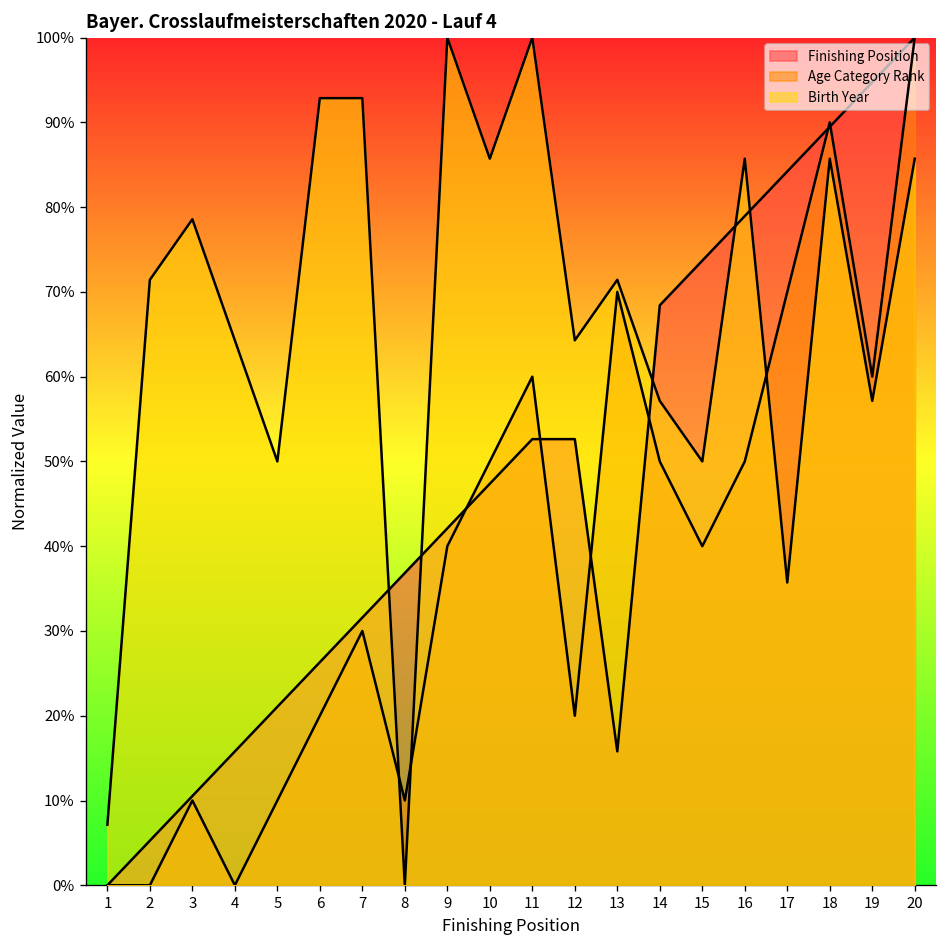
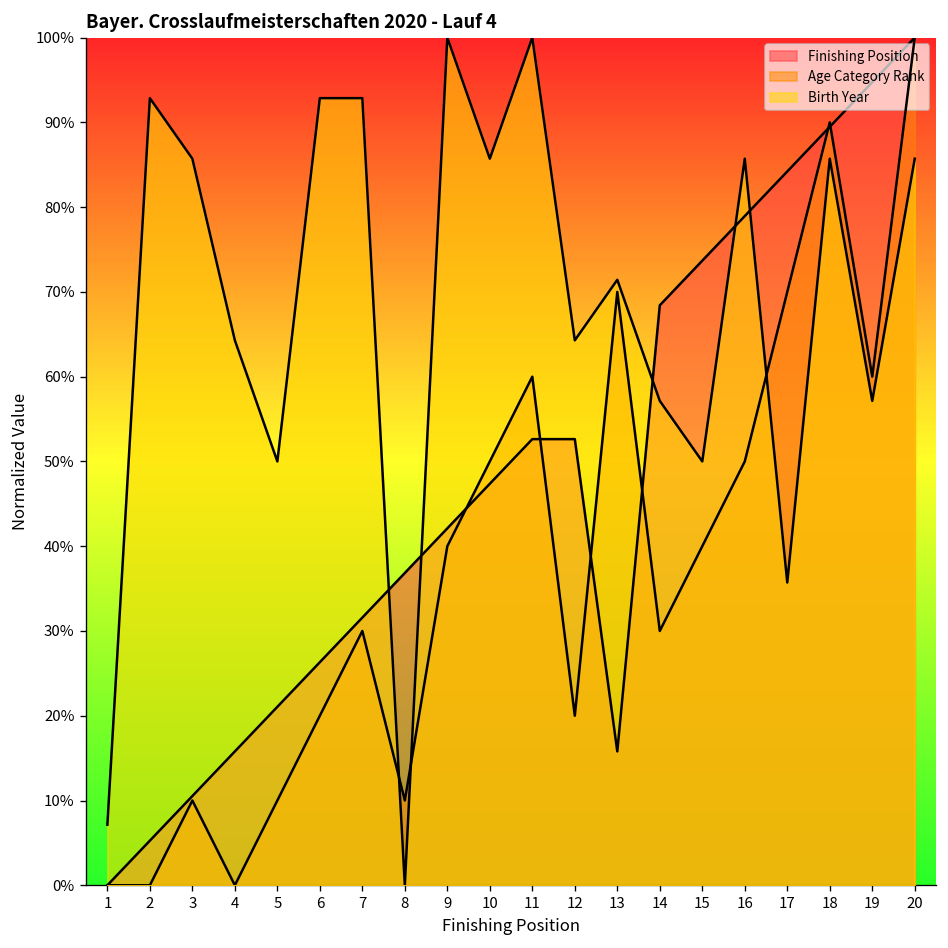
  {
    "Finishing Position": {
      "2": "5%",
      "3": "11%",
      "4": "16%",
      "5": "21%",
      "6": "26%",
      "7": "32%",
      "8": "37%",
      "9": "42%",
      "10": "47%",
      "11": "53%",
      "12": "53%",
      "13": "16%",
      "14": "68%",
      "15": "74%",
      "16": "79%",
      "17": "84%",
      "18": "89%"
    },
    "Age Category Rank": {
      "2": "0%",
      "3": "10%",
      "4": "0%",
      "5": "10%",
      "6": "20%",
      "7": "30%",
      "8": "10%",
      "9": "40%",
      "10": "50%",
      "11": "60%",
      "12": "20%",
      "13": "70%",
-     "14": "50%",
+     "14": "30%",
      "15": "40%",
      "16": "50%",
      "17": "70%",
      "18": "90%",
      "19": "60%"
    },
    "Birth Year": {
      "1": "7%",
-     "2": "71%",
-     "3": "79%",
+     "2": "93%",
+     "3": "86%",
      "4": "64%",
      "5": "50%",
      "6": "93%",
      "7": "93%",
      "8": "0%",
      "9": "100%",
      "10": "86%",
      "11": "100%",
      "12": "64%",
      "13": "71%",
      "14": "57%",
      "15": "50%",
      "16": "86%",
      "17": "36%",
      "18": "86%",
      "19": "57%",
      "20": "86%"
    }
  }
